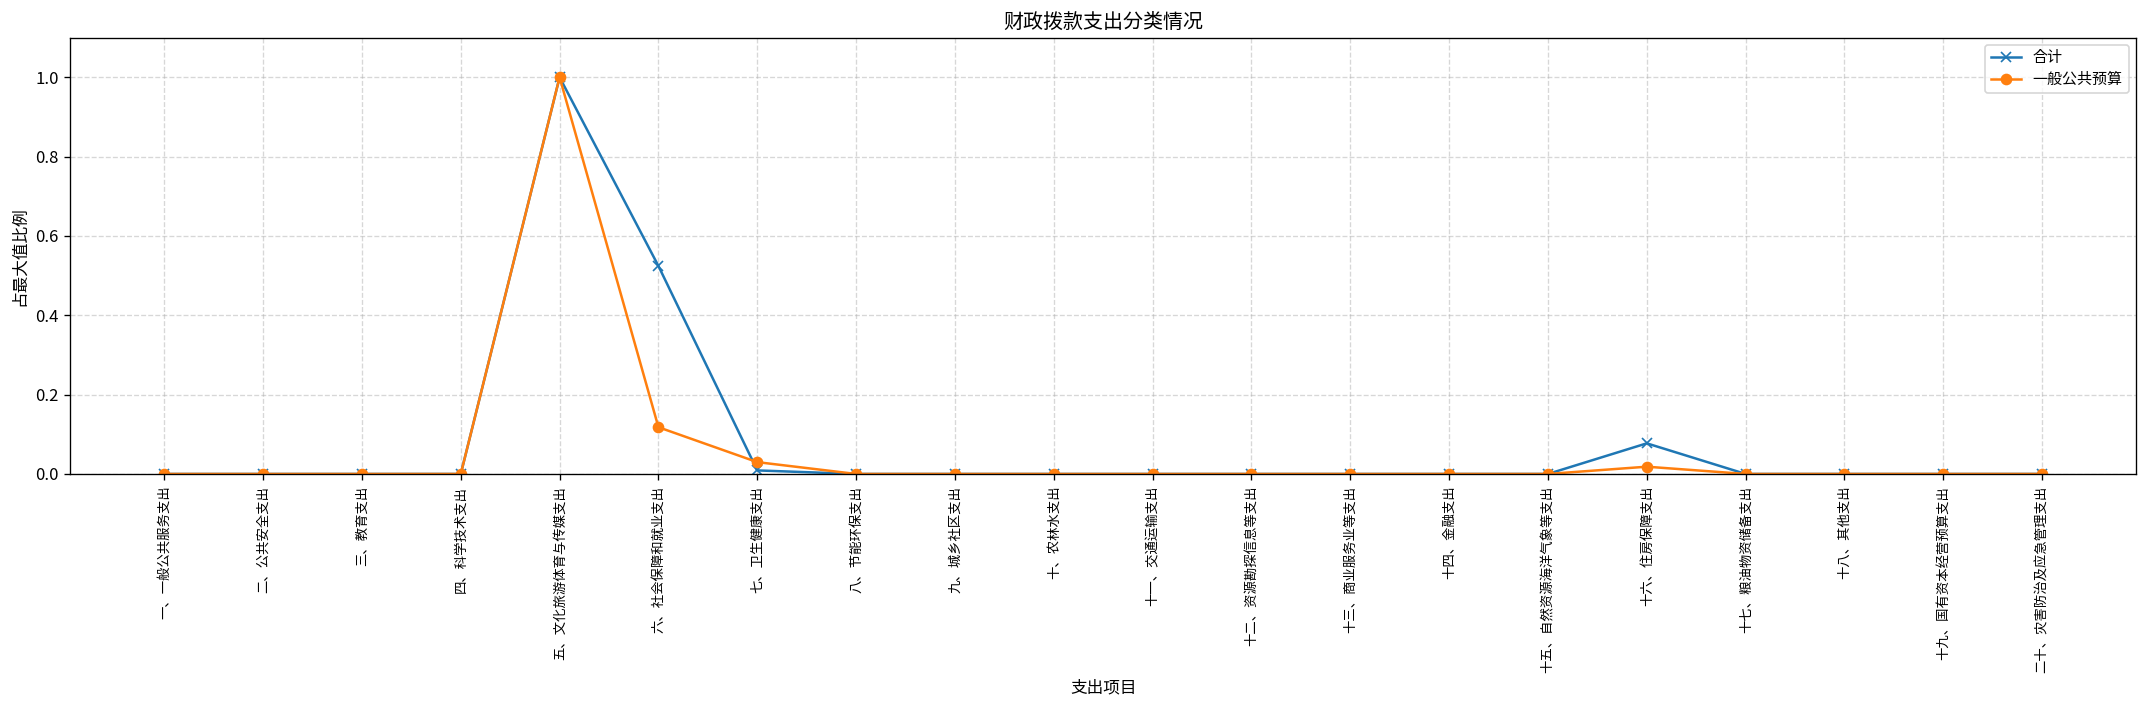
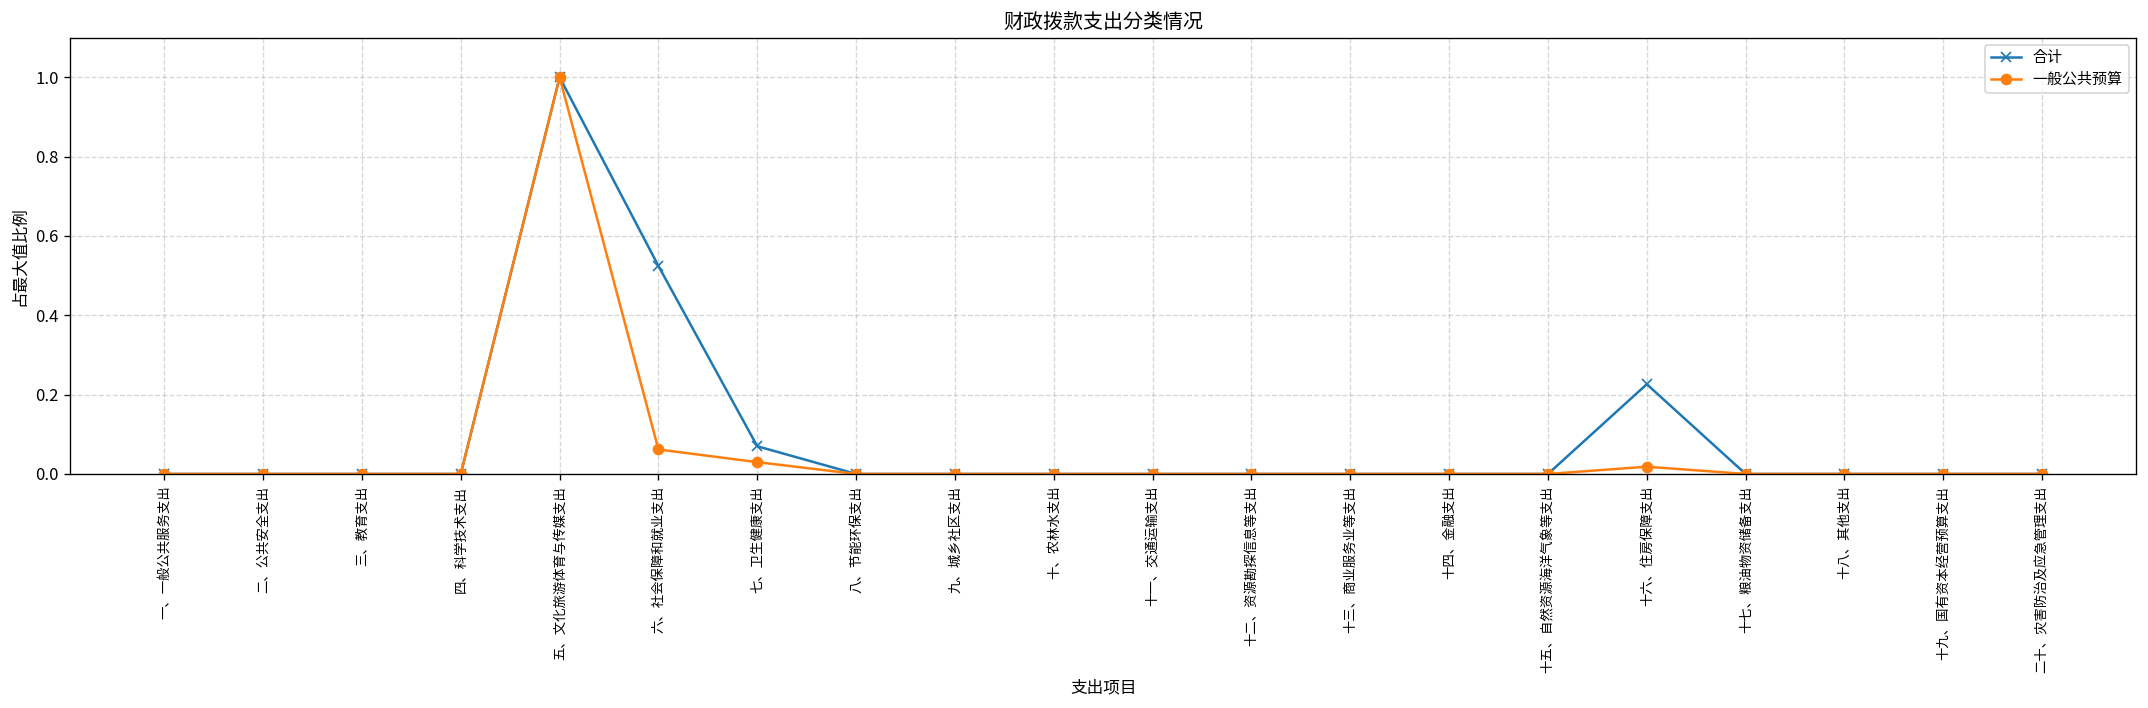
  {
    "合计": {
      "六、社会保障和就业支出": 0.52,
-     "七、卫生健康支出": 0.01,
-     "十六、住房保障支出": 0.08
+     "七、卫生健康支出": 0.07,
+     "十六、住房保障支出": 0.23
    },
    "一般公共预算": {
-     "六、社会保障和就业支出": 0.12,
+     "六、社会保障和就业支出": 0.06,
      "七、卫生健康支出": 0.03,
      "十六、住房保障支出": 0.02
    }
  }
